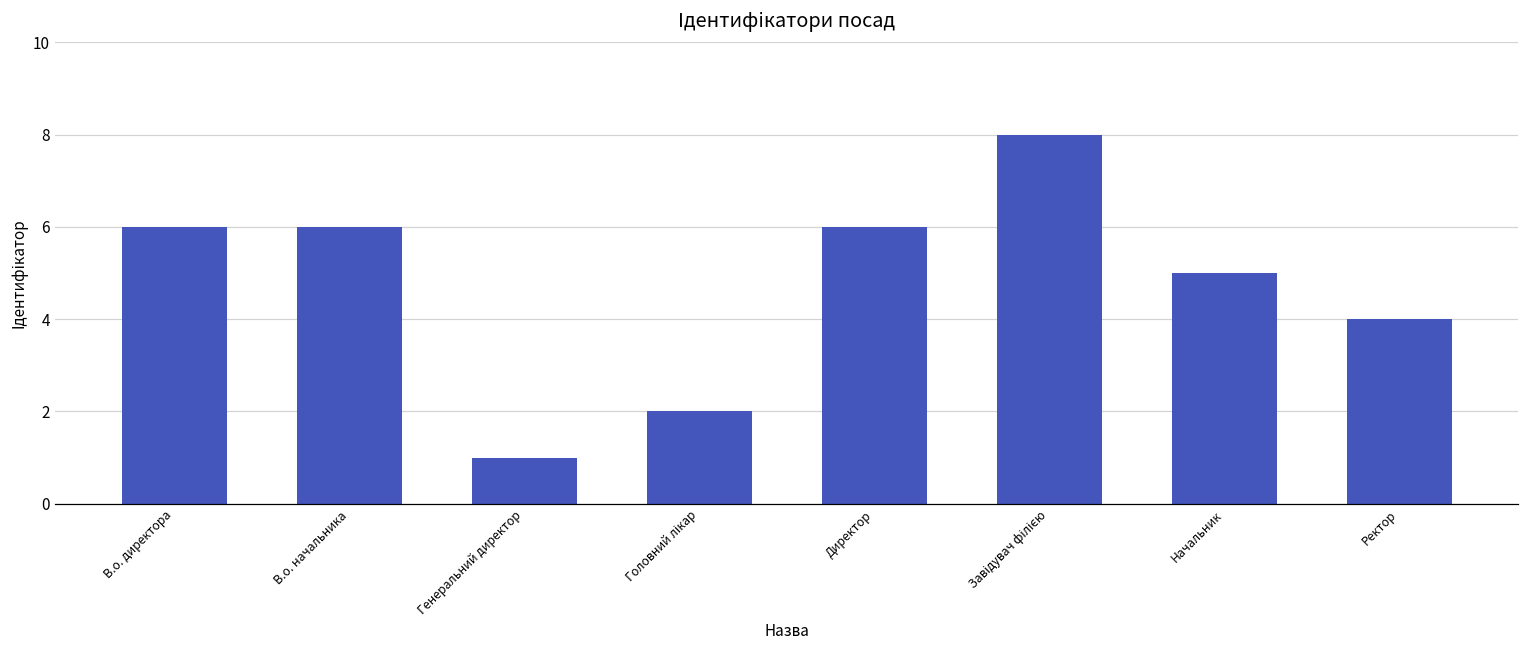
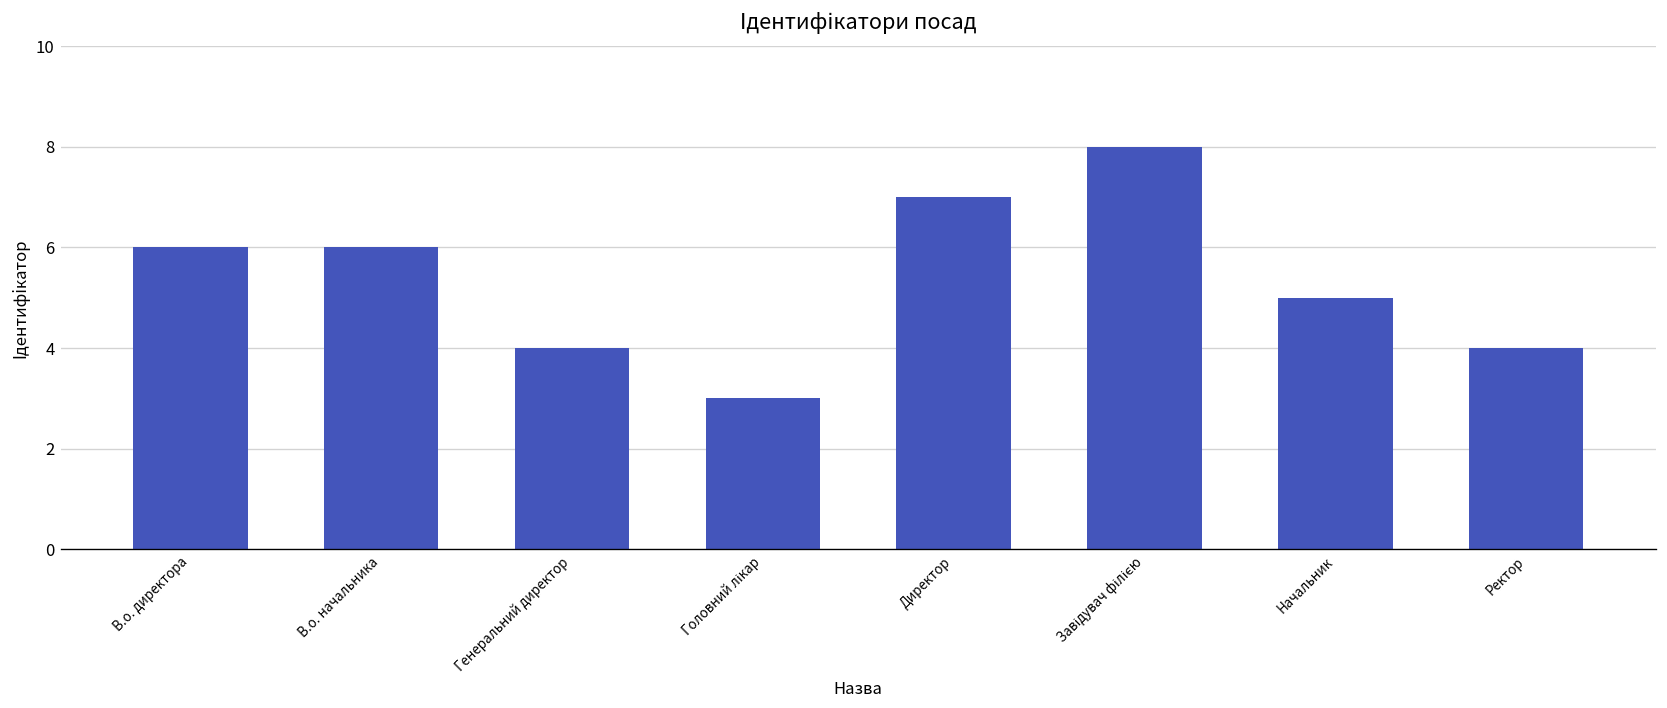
  {
    "В.о. директора": 6,
    "В.о. начальника": 6,
-   "Генеральний директор": 1,
-   "Головний лікар": 2,
-   "Директор": 6,
+   "Генеральний директор": 4,
+   "Головний лікар": 3,
+   "Директор": 7,
    "Завідувач філією": 8,
    "Начальник": 5,
    "Ректор": 4
  }
